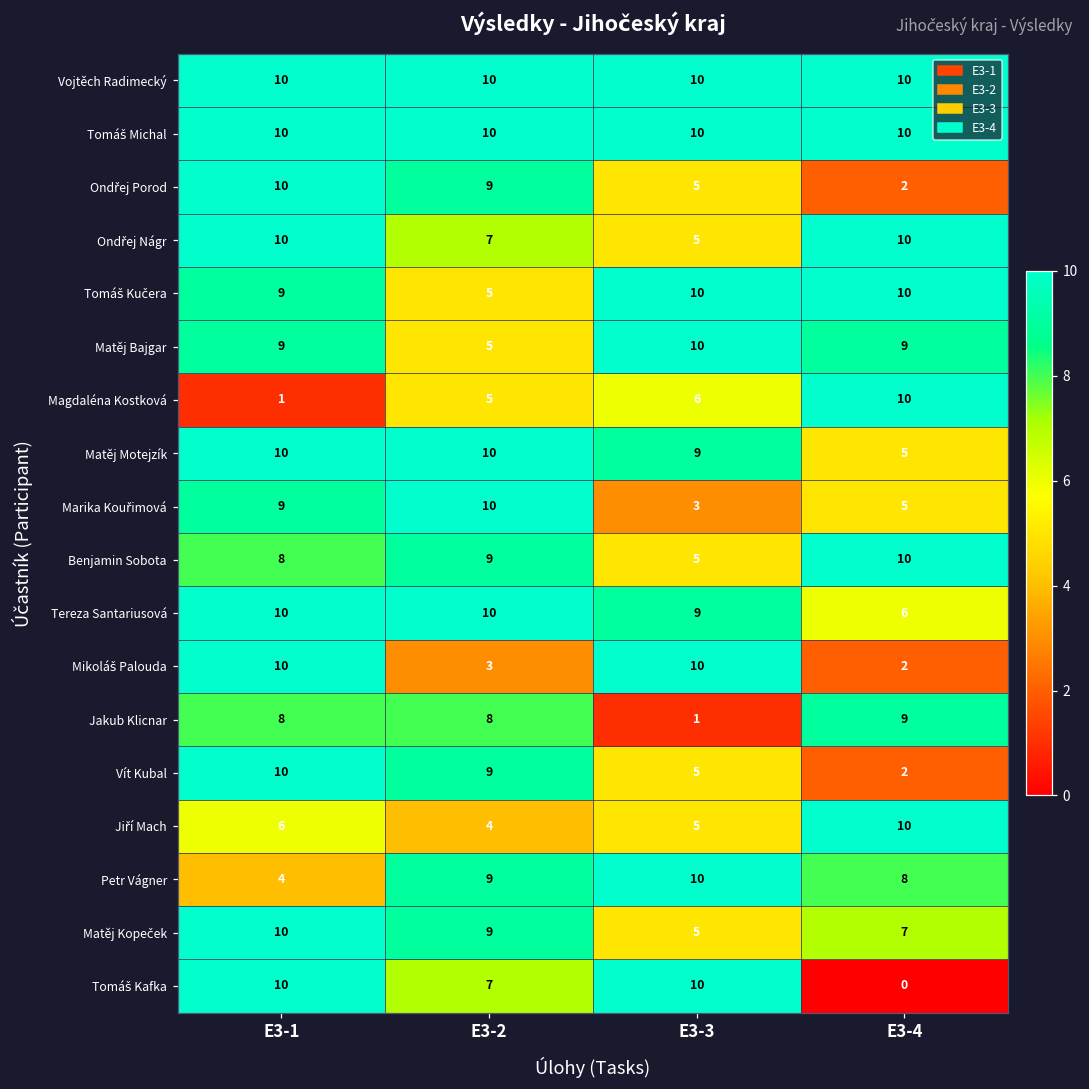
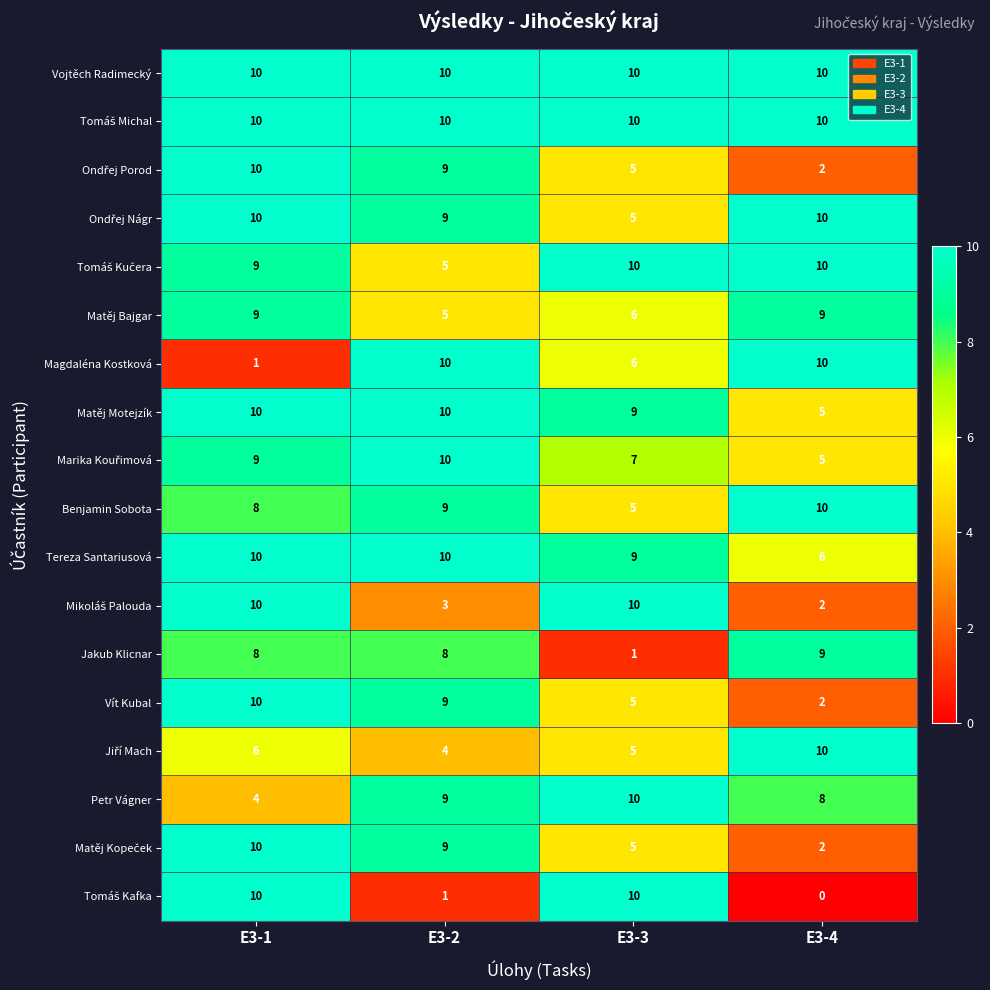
  {
    "Vojtěch Radimecký": {
      "E3-1": 10,
      "E3-2": 10,
      "E3-3": 10,
      "E3-4": 10
    },
    "Tomáš Michal": {
      "E3-1": 10,
      "E3-2": 10,
      "E3-3": 10,
      "E3-4": 10
    },
    "Ondřej Porod": {
      "E3-1": 10,
      "E3-2": 9,
      "E3-3": 5,
      "E3-4": 2
    },
    "Ondřej Nágr": {
      "E3-1": 10,
-     "E3-2": 7,
+     "E3-2": 9,
      "E3-3": 5,
      "E3-4": 10
    },
    "Tomáš Kučera": {
      "E3-1": 9,
      "E3-2": 5,
      "E3-3": 10,
      "E3-4": 10
    },
    "Matěj Bajgar": {
      "E3-1": 9,
      "E3-2": 5,
-     "E3-3": 10,
+     "E3-3": 6,
      "E3-4": 9
    },
    "Magdaléna Kostková": {
      "E3-1": 1,
-     "E3-2": 5,
+     "E3-2": 10,
      "E3-3": 6,
      "E3-4": 10
    },
    "Matěj Motejzík": {
      "E3-1": 10,
      "E3-2": 10,
      "E3-3": 9,
      "E3-4": 5
    },
    "Marika Kouřimová": {
      "E3-1": 9,
      "E3-2": 10,
-     "E3-3": 3,
+     "E3-3": 7,
      "E3-4": 5
    },
    "Benjamin Sobota": {
      "E3-1": 8,
      "E3-2": 9,
      "E3-3": 5,
      "E3-4": 10
    },
    "Tereza Santariusová": {
      "E3-1": 10,
      "E3-2": 10,
      "E3-3": 9,
      "E3-4": 6
    },
    "Mikoláš Palouda": {
      "E3-1": 10,
      "E3-2": 3,
      "E3-3": 10,
      "E3-4": 2
    },
    "Jakub Klicnar": {
      "E3-1": 8,
      "E3-2": 8,
      "E3-3": 1,
      "E3-4": 9
    },
    "Vít Kubal": {
      "E3-1": 10,
      "E3-2": 9,
      "E3-3": 5,
      "E3-4": 2
    },
    "Jiří Mach": {
      "E3-1": 6,
      "E3-2": 4,
      "E3-3": 5,
      "E3-4": 10
    },
    "Petr Vágner": {
      "E3-1": 4,
      "E3-2": 9,
      "E3-3": 10,
      "E3-4": 8
    },
    "Matěj Kopeček": {
      "E3-1": 10,
      "E3-2": 9,
      "E3-3": 5,
-     "E3-4": 7
+     "E3-4": 2
    },
    "Tomáš Kafka": {
      "E3-1": 10,
-     "E3-2": 7,
+     "E3-2": 1,
      "E3-3": 10,
      "E3-4": 0
    }
  }
